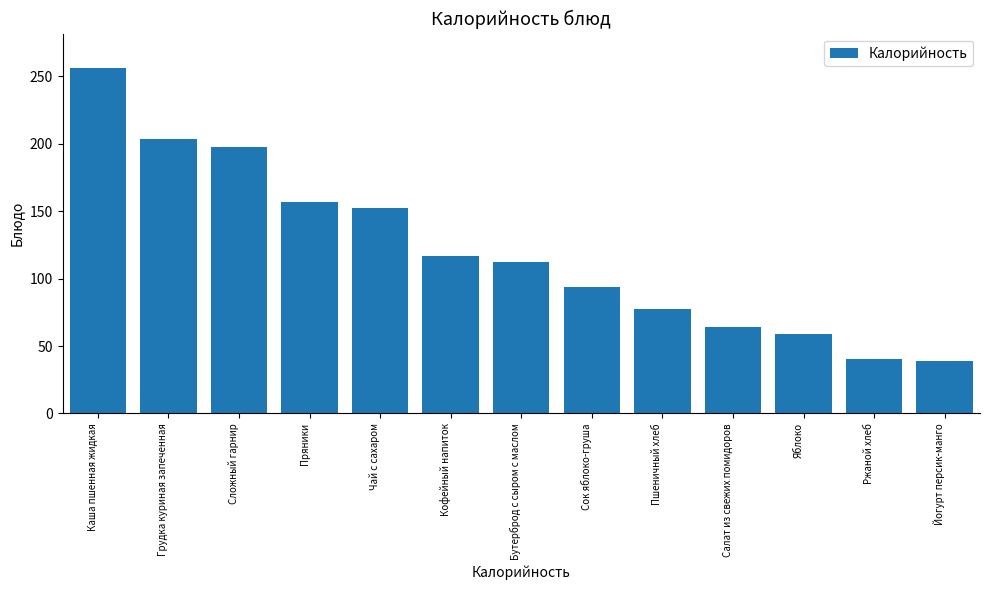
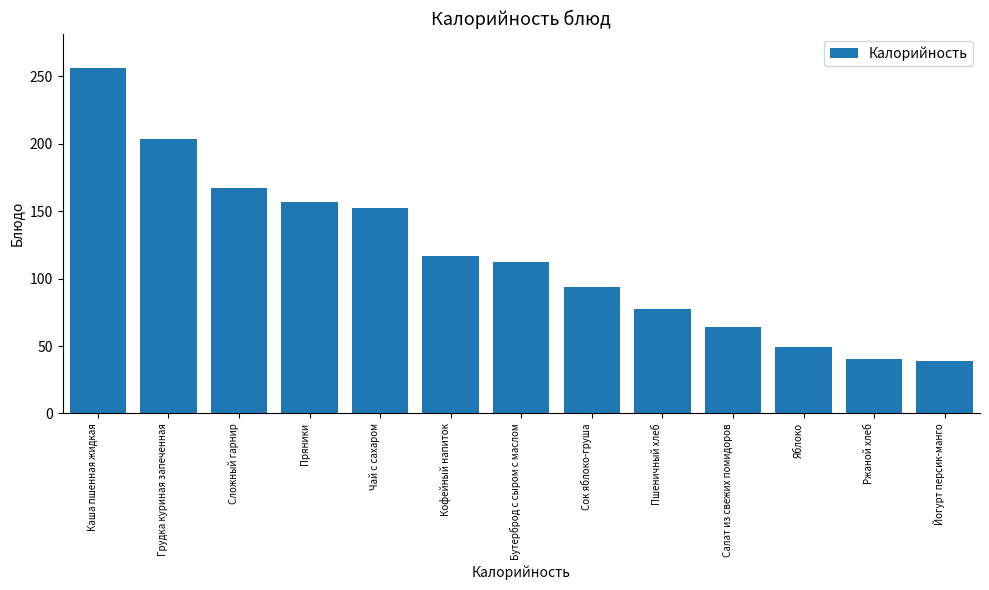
  {
    "Каша пшенная жидкая": 256,
    "Грудка куриная запеченная": 204,
-   "Сложный гарнир": 198,
+   "Сложный гарнир": 167,
    "Пряники": 157,
    "Чай с сахаром": 152,
    "Кофейный напиток": 117,
    "Бутерброд с сыром с маслом": 112,
    "Сок яблоко-груша": 94,
    "Пшеничный хлеб": 78,
    "Салат из свежих помидоров": 64,
-   "Яблоко": 59,
+   "Яблоко": 50,
    "Ржаной хлеб": 41,
    "Йогурт персик-манго": 39
  }
